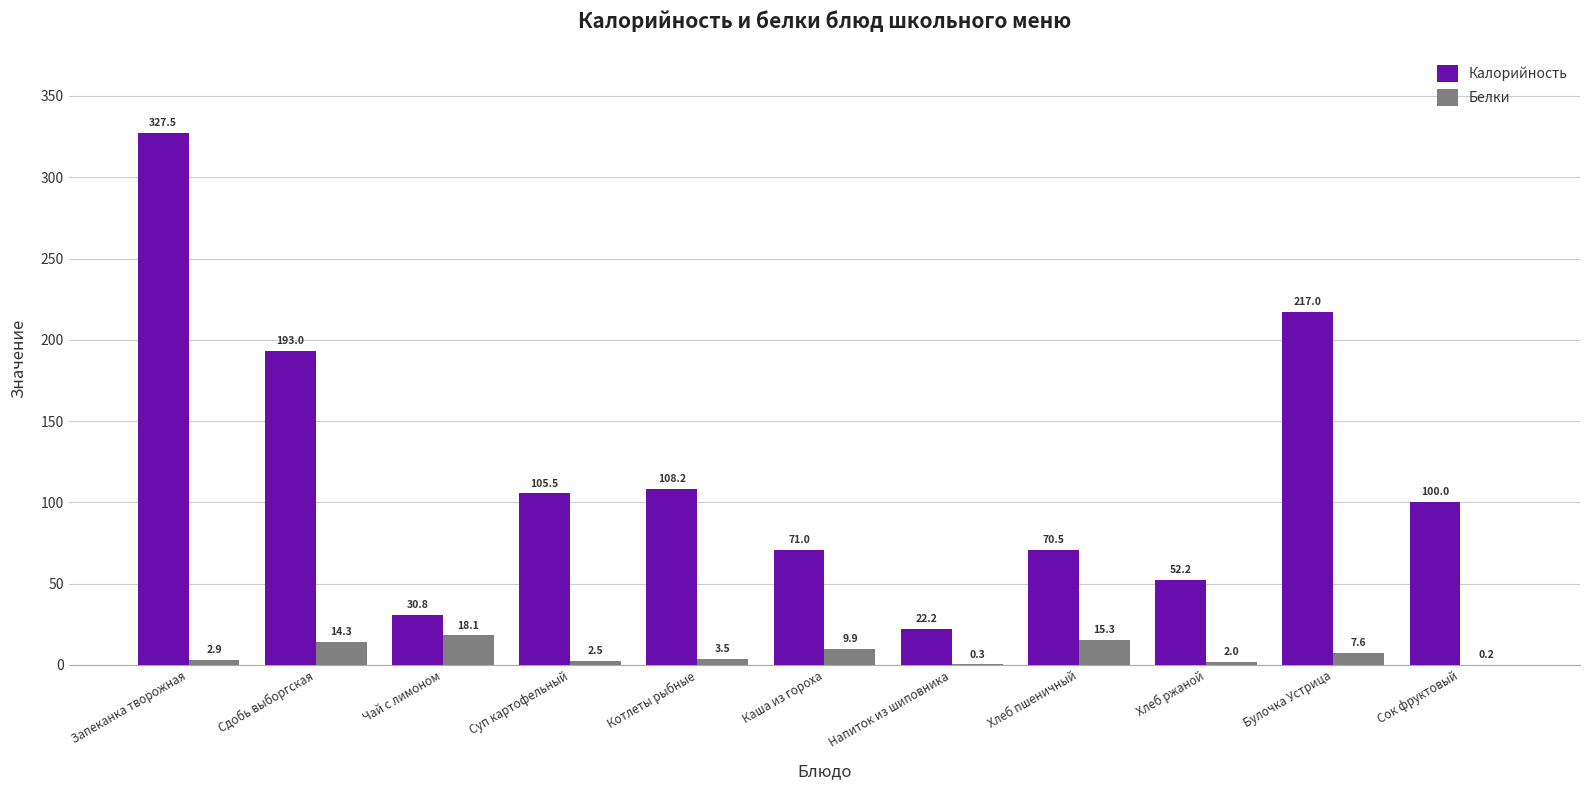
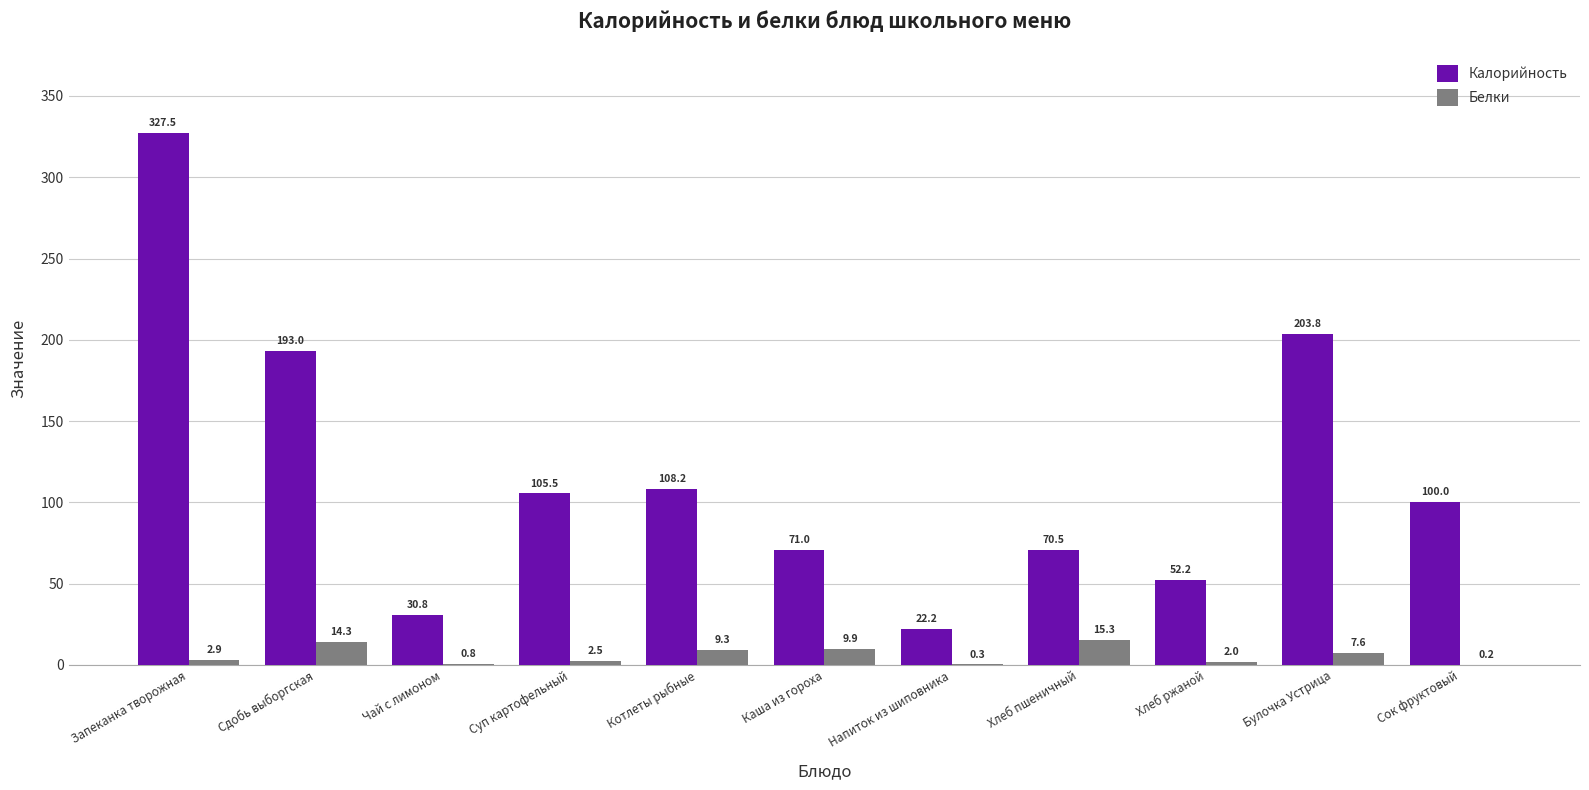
  {
    "Калорийность": {
      "Запеканка творожная": 327.5,
      "Сдобь выборгская": 193.0,
      "Чай с лимоном": 30.8,
      "Суп картофельный": 105.5,
      "Котлеты рыбные": 108.2,
      "Каша из гороха": 71.0,
      "Напиток из шиповника": 22.2,
      "Хлеб пшеничный": 70.5,
      "Хлеб ржаной": 52.2,
-     "Булочка Устрица": 217.0,
+     "Булочка Устрица": 203.8,
      "Сок фруктовый": 100.0
    },
    "Белки": {
      "Запеканка творожная": 2.9,
      "Сдобь выборгская": 14.3,
-     "Чай с лимоном": 18.1,
+     "Чай с лимоном": 0.8,
      "Суп картофельный": 2.5,
-     "Котлеты рыбные": 3.5,
+     "Котлеты рыбные": 9.3,
      "Каша из гороха": 9.9,
      "Напиток из шиповника": 0.3,
      "Хлеб пшеничный": 15.3,
      "Хлеб ржаной": 2.0,
      "Булочка Устрица": 7.6,
      "Сок фруктовый": 0.2
    }
  }
